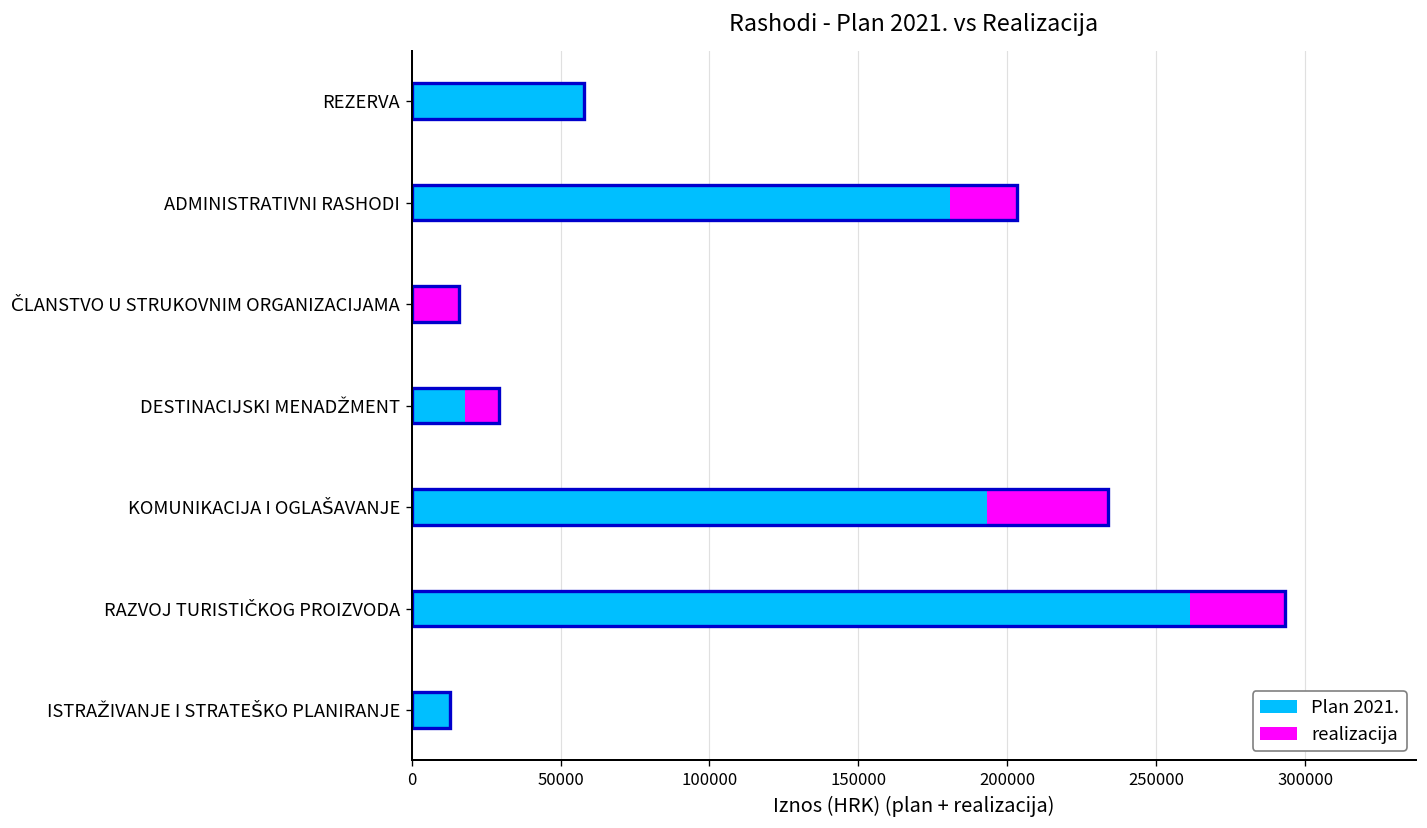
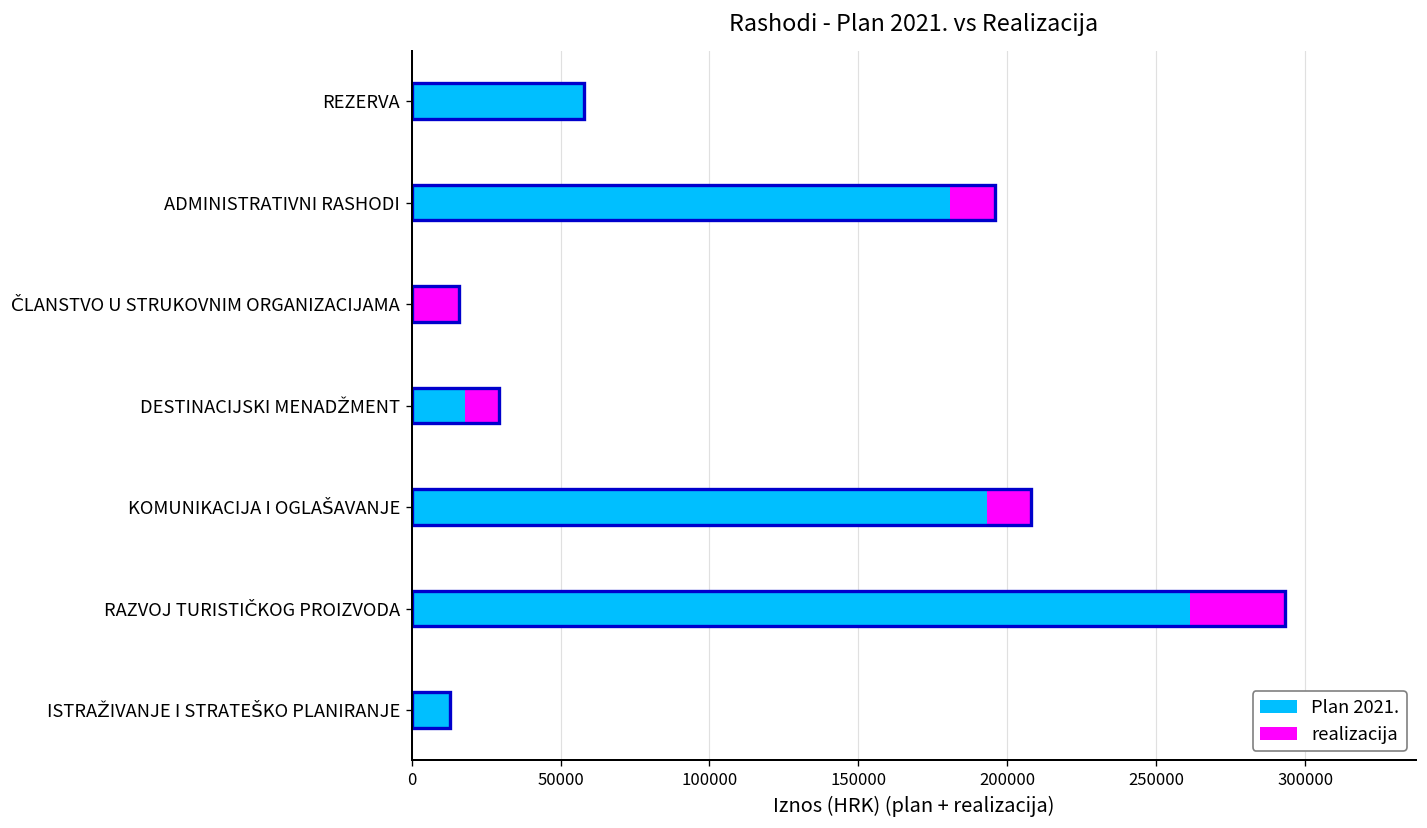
  {
    "Plan 2021.": {
      "REZERVA": 58000,
      "ČLANSTVO U STRUKOVNIM ORGANIZACIJAMA": 0,
      "ISTRAŽIVANJE I STRATEŠKO PLANIRANJE": 13000
    },
    "realizacija": {
      "REZERVA": 0,
-     "ADMINISTRATIVNI RASHODI": 23000,
+     "ADMINISTRATIVNI RASHODI": 15000,
      "ČLANSTVO U STRUKOVNIM ORGANIZACIJAMA": 16000,
      "DESTINACIJSKI MENADŽMENT": 11000,
-     "KOMUNIKACIJA I OGLAŠAVANJE": 40000,
+     "KOMUNIKACIJA I OGLAŠAVANJE": 15000,
      "RAZVOJ TURISTIČKOG PROIZVODA": 32000,
      "ISTRAŽIVANJE I STRATEŠKO PLANIRANJE": 0
    }
  }
